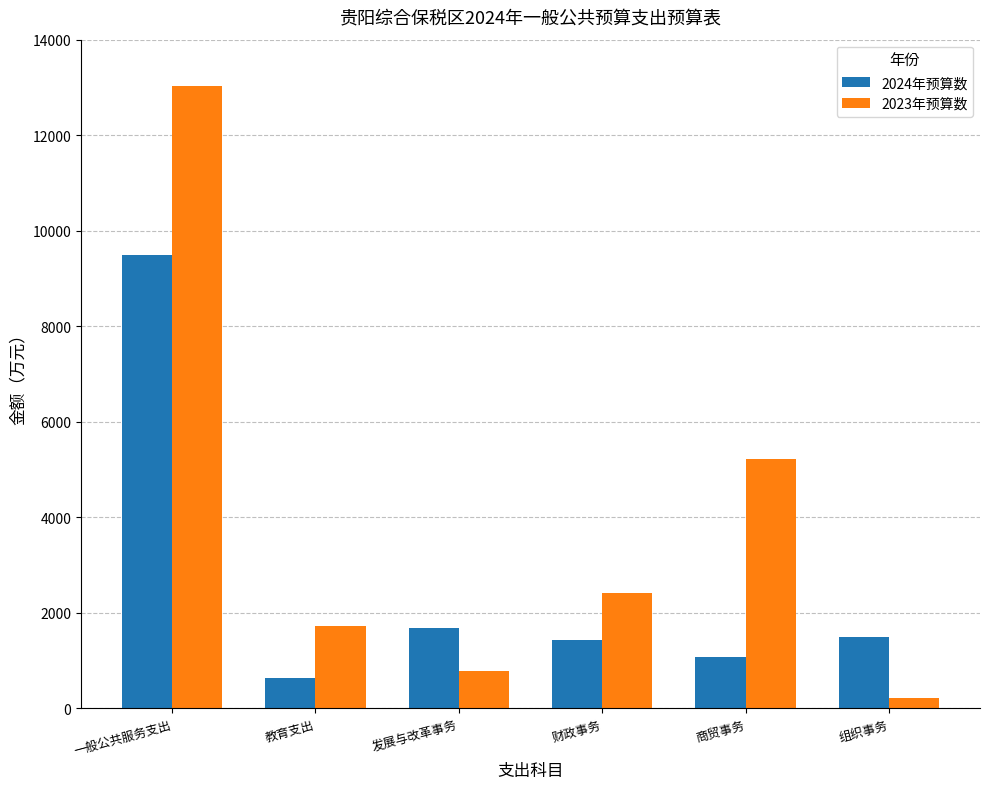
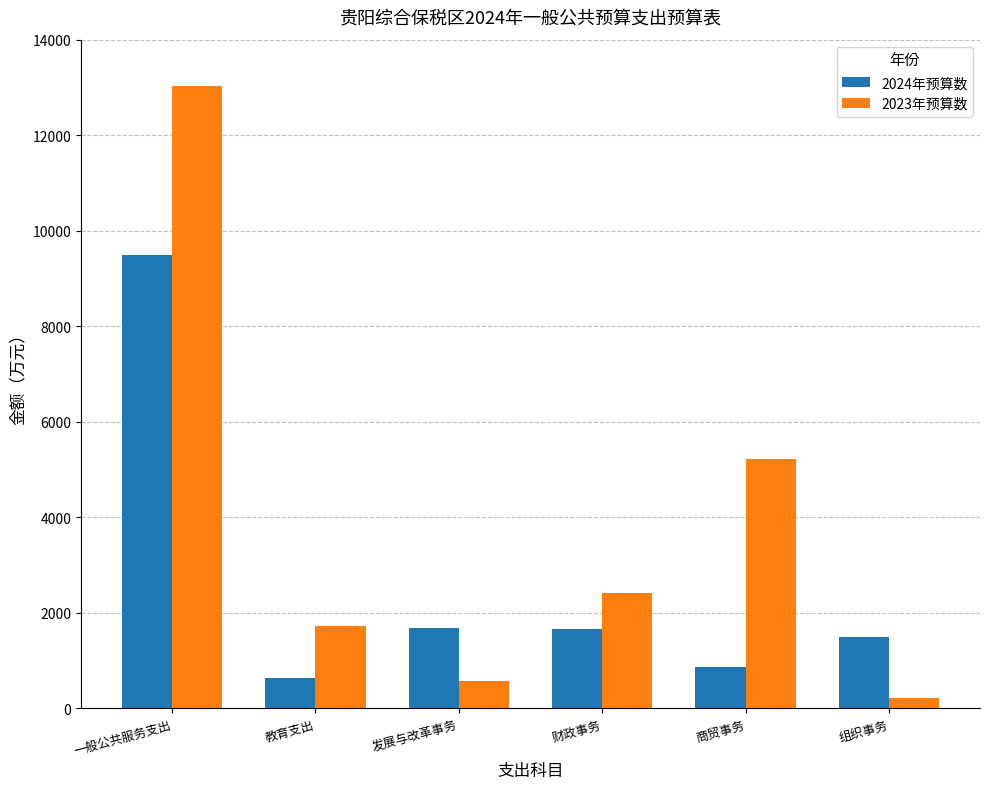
  {
    "2024年预算数": {
      "一般公共服务支出": 9500,
      "教育支出": 600,
      "发展与改革事务": 1700,
-     "财政事务": 1400,
-     "商贸事务": 1100,
+     "财政事务": 1700,
+     "商贸事务": 900,
      "组织事务": 1500
    },
    "2023年预算数": {
      "一般公共服务支出": 13000,
      "教育支出": 1700,
-     "发展与改革事务": 800,
+     "发展与改革事务": 600,
      "财政事务": 2400,
      "商贸事务": 5200,
      "组织事务": 200
    }
  }
